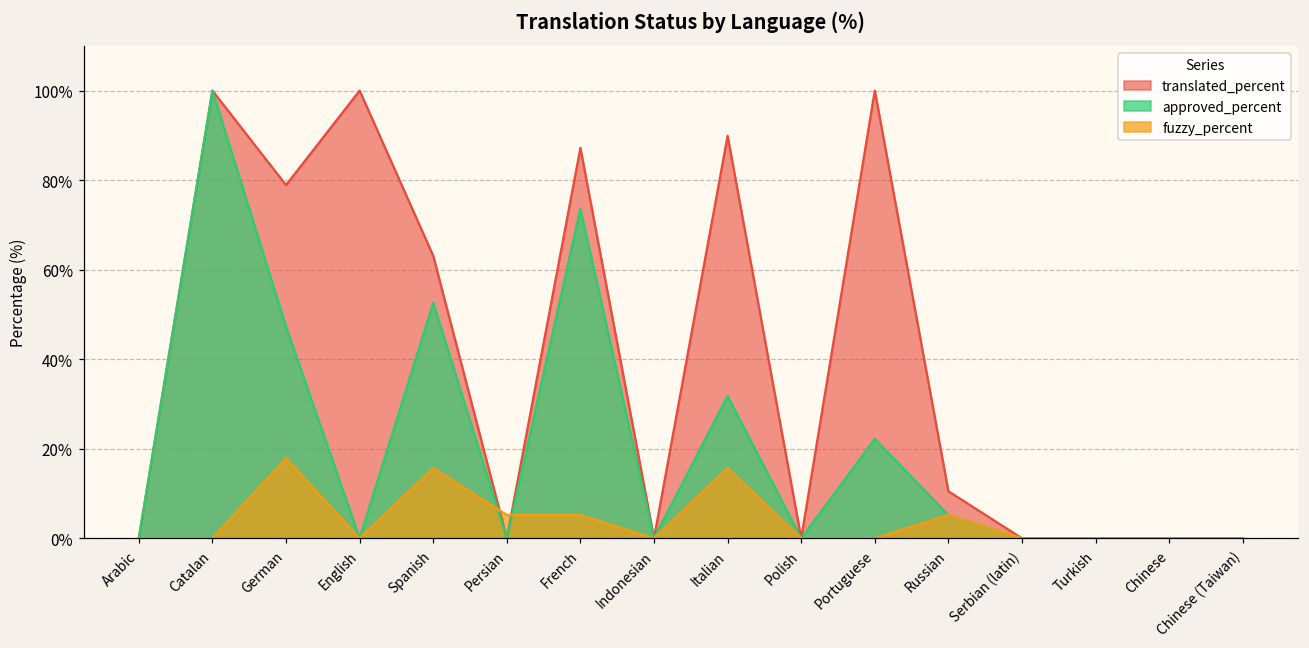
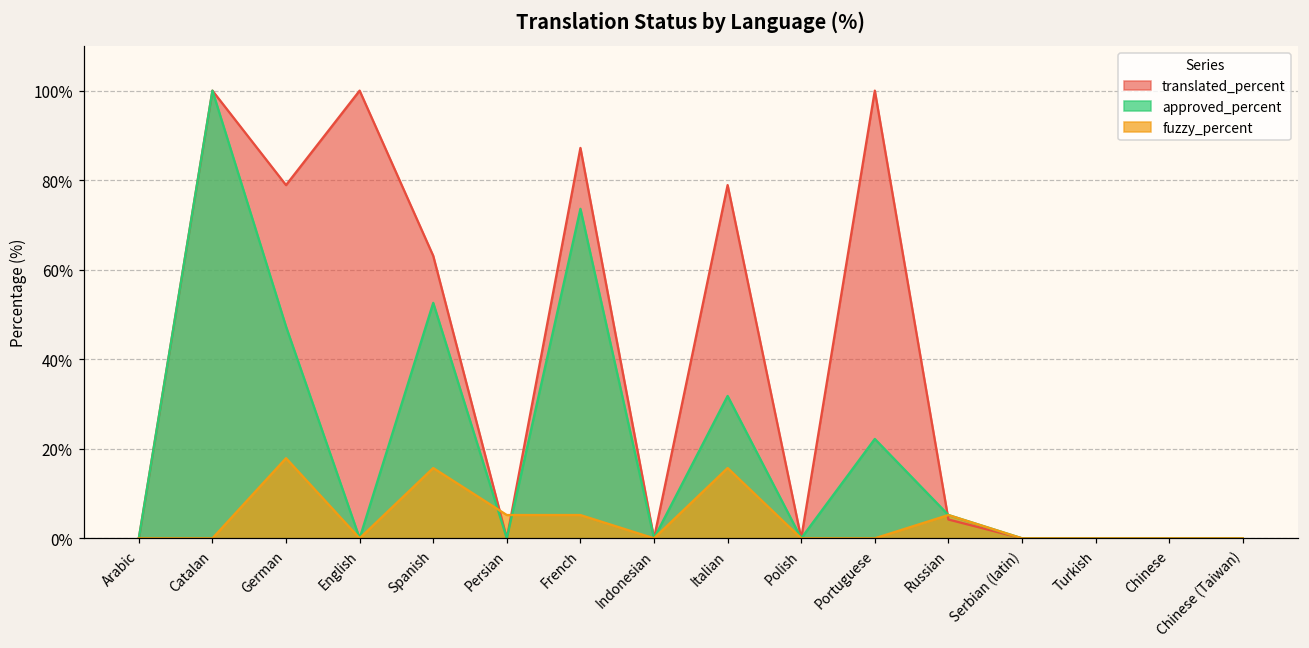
  {
    "translated_percent": {
      "German": "79%",
      "English": "100%",
      "Spanish": "63%",
      "French": "87%",
-     "Italian": "90%",
+     "Italian": "79%",
      "Portuguese": "100%",
-     "Russian": "11%"
+     "Russian": "4%"
    },
    "approved_percent": {
      "German": "47%",
      "Spanish": "53%",
      "French": "74%",
      "Italian": "32%",
      "Portuguese": "22%"
    },
    "fuzzy_percent": {
      "Catalan": "0%",
      "German": "18%",
      "Spanish": "16%",
      "Persian": "5%",
      "French": "5%",
      "Italian": "16%",
      "Portuguese": "0%"
    }
  }
